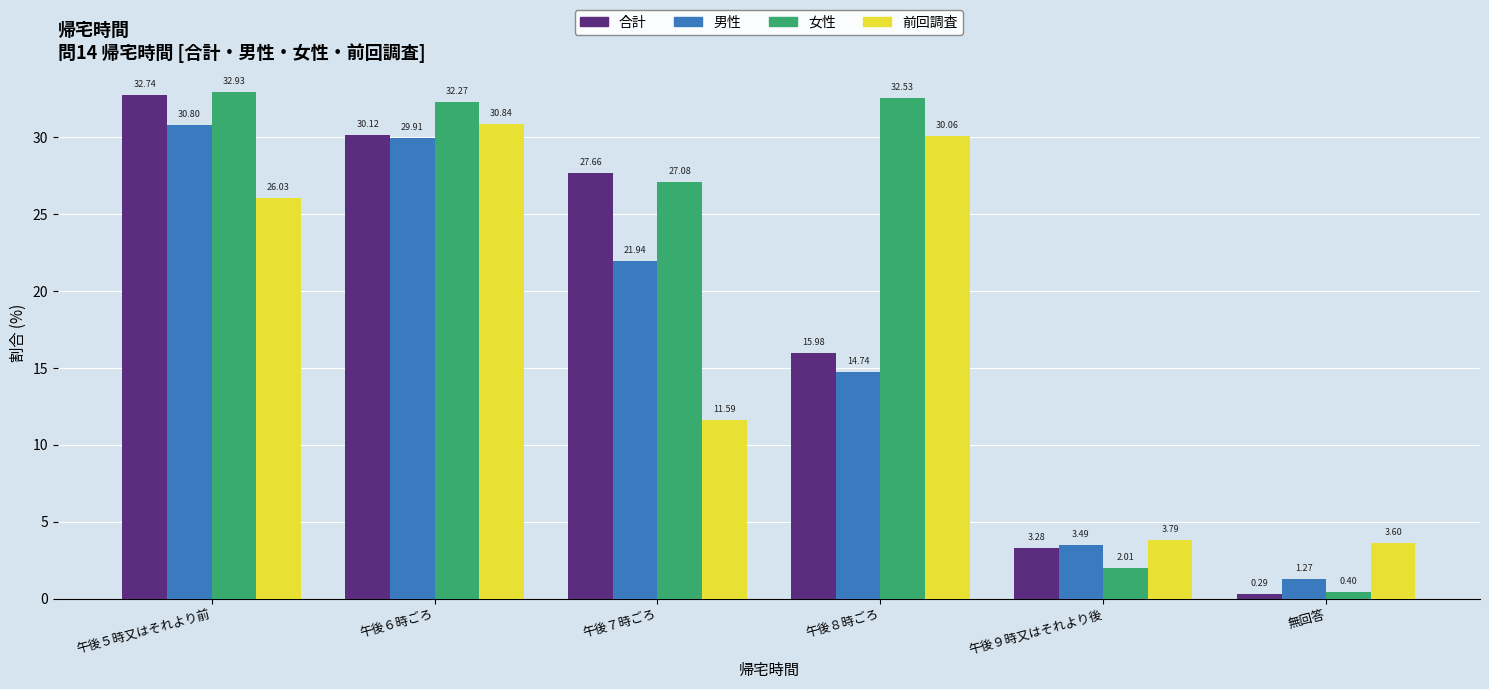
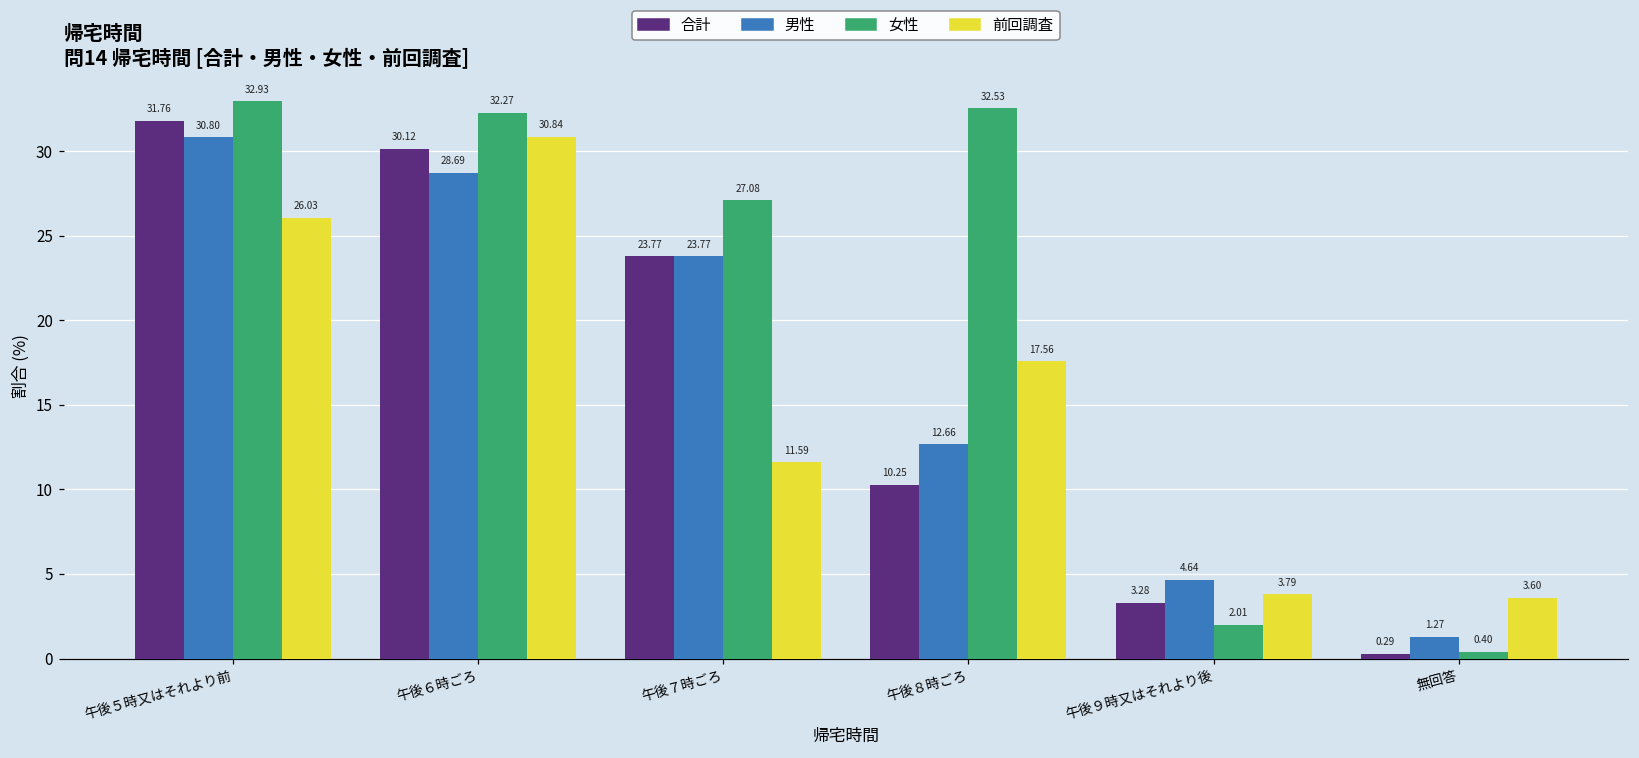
  {
    "合計": {
-     "午後５時又はそれより前": 32.74,
+     "午後５時又はそれより前": 31.76,
      "午後６時ごろ": 30.12,
-     "午後７時ごろ": 27.66,
-     "午後８時ごろ": 15.98,
+     "午後７時ごろ": 23.77,
+     "午後８時ごろ": 10.25,
      "午後９時又はそれより後": 3.28,
      "無回答": 0.29
    },
    "男性": {
      "午後５時又はそれより前": 30.80,
-     "午後６時ごろ": 29.91,
-     "午後７時ごろ": 21.94,
-     "午後８時ごろ": 14.74,
-     "午後９時又はそれより後": 3.49,
+     "午後６時ごろ": 28.69,
+     "午後７時ごろ": 23.77,
+     "午後８時ごろ": 12.66,
+     "午後９時又はそれより後": 4.64,
      "無回答": 1.27
    },
    "女性": {
      "午後５時又はそれより前": 32.93,
      "午後６時ごろ": 32.27,
      "午後７時ごろ": 27.08,
      "午後８時ごろ": 32.53,
      "午後９時又はそれより後": 2.01,
      "無回答": 0.40
    },
    "前回調査": {
      "午後５時又はそれより前": 26.03,
      "午後６時ごろ": 30.84,
      "午後７時ごろ": 11.59,
-     "午後８時ごろ": 30.06,
+     "午後８時ごろ": 17.56,
      "午後９時又はそれより後": 3.79,
      "無回答": 3.60
    }
  }
